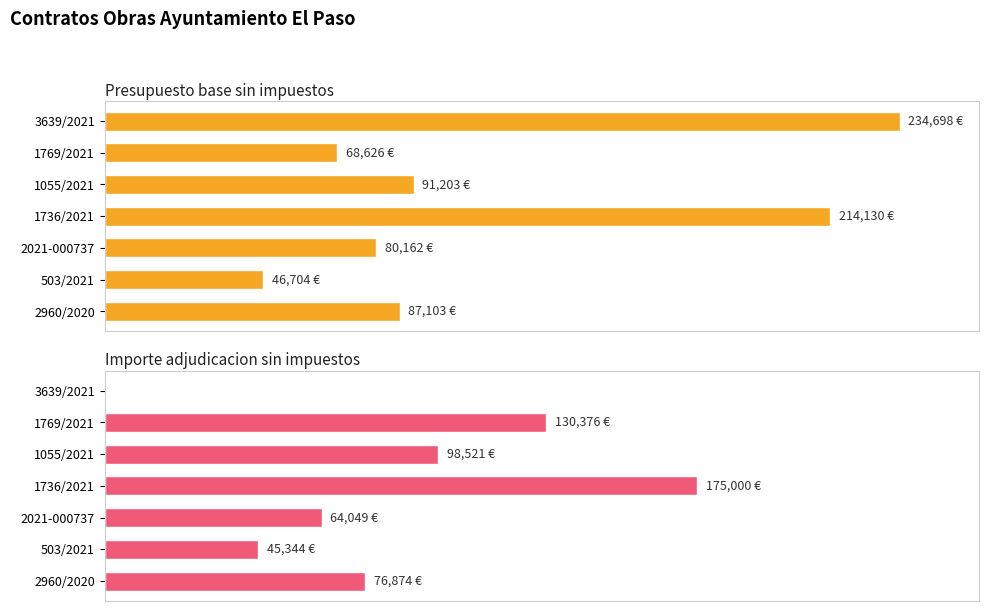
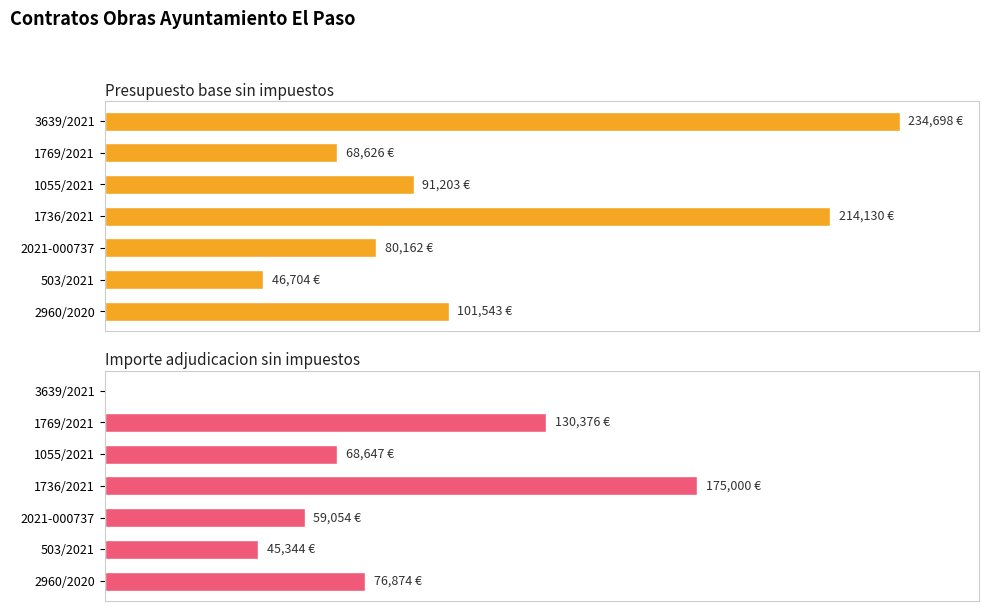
  {
    "Presupuesto base sin impuestos": {
      "3639/2021": "234,698",
      "1769/2021": "68,626",
      "1055/2021": "91,203",
      "1736/2021": "214,130",
      "2021-000737": "80,162",
      "503/2021": "46,704",
-     "2960/2020": "87,103"
+     "2960/2020": "101,543"
    },
    "Importe adjudicacion sin impuestos": {
      "1769/2021": "130,376",
-     "1055/2021": "98,521",
+     "1055/2021": "68,647",
      "1736/2021": "175,000",
-     "2021-000737": "64,049",
+     "2021-000737": "59,054",
      "503/2021": "45,344",
      "2960/2020": "76,874"
    }
  }
